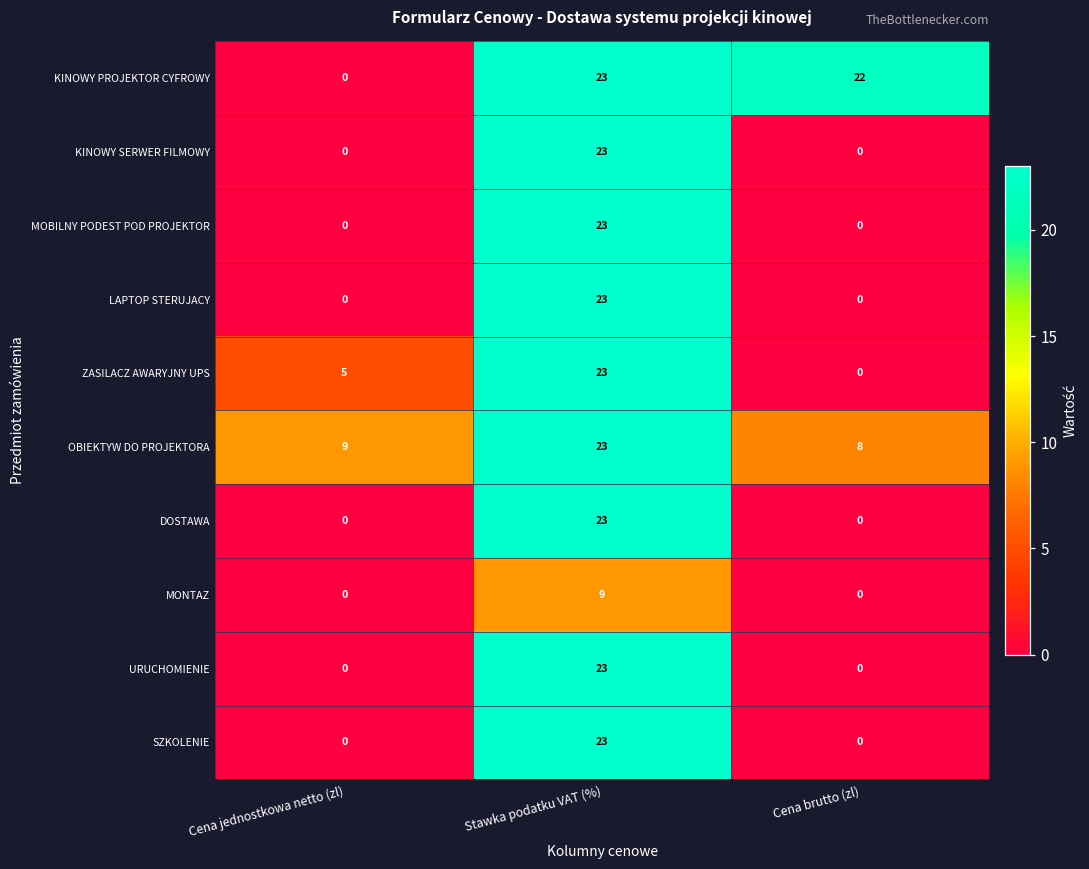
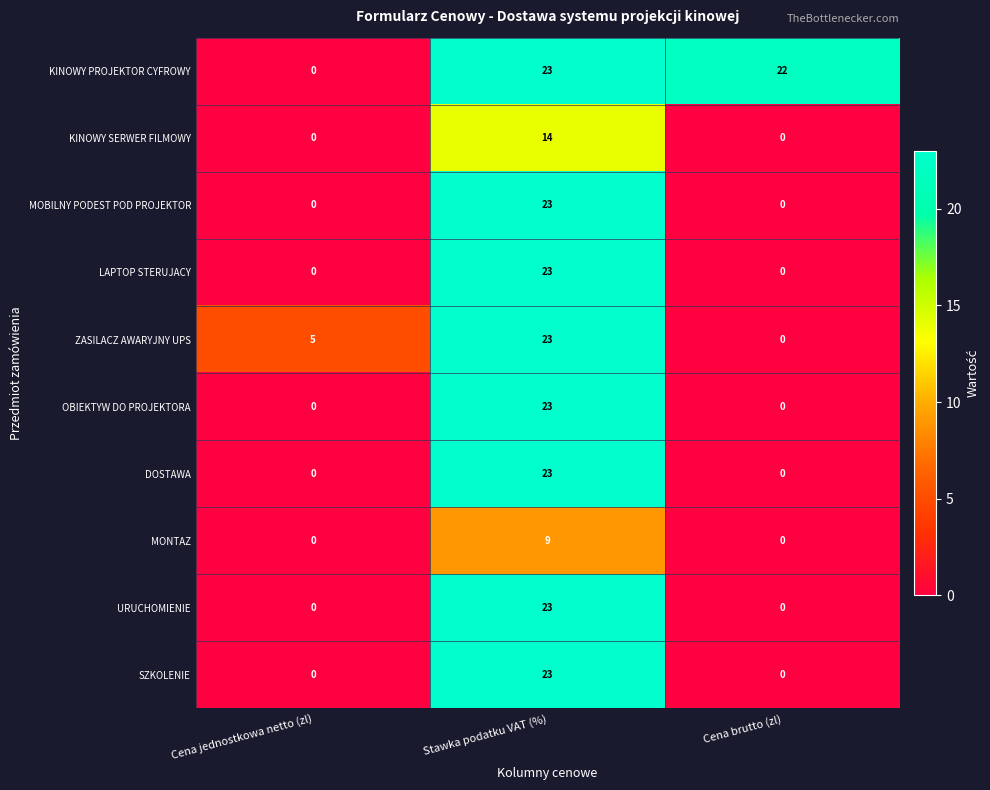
  {
    "KINOWY PROJEKTOR CYFROWY": {
      "Cena jednostkowa netto (zl)": 0,
      "Stawka podatku VAT (%)": 23,
      "Cena brutto (zl)": 22
    },
    "KINOWY SERWER FILMOWY": {
      "Cena jednostkowa netto (zl)": 0,
-     "Stawka podatku VAT (%)": 23,
+     "Stawka podatku VAT (%)": 14,
      "Cena brutto (zl)": 0
    },
    "MOBILNY PODEST POD PROJEKTOR": {
      "Cena jednostkowa netto (zl)": 0,
      "Stawka podatku VAT (%)": 23,
      "Cena brutto (zl)": 0
    },
    "LAPTOP STERUJACY": {
      "Cena jednostkowa netto (zl)": 0,
      "Stawka podatku VAT (%)": 23,
      "Cena brutto (zl)": 0
    },
    "ZASILACZ AWARYJNY UPS": {
      "Cena jednostkowa netto (zl)": 5,
      "Stawka podatku VAT (%)": 23,
      "Cena brutto (zl)": 0
    },
    "OBIEKTYW DO PROJEKTORA": {
-     "Cena jednostkowa netto (zl)": 9,
+     "Cena jednostkowa netto (zl)": 0,
      "Stawka podatku VAT (%)": 23,
-     "Cena brutto (zl)": 8
+     "Cena brutto (zl)": 0
    },
    "DOSTAWA": {
      "Cena jednostkowa netto (zl)": 0,
      "Stawka podatku VAT (%)": 23,
      "Cena brutto (zl)": 0
    },
    "MONTAZ": {
      "Cena jednostkowa netto (zl)": 0,
      "Stawka podatku VAT (%)": 9,
      "Cena brutto (zl)": 0
    },
    "URUCHOMIENIE": {
      "Cena jednostkowa netto (zl)": 0,
      "Stawka podatku VAT (%)": 23,
      "Cena brutto (zl)": 0
    },
    "SZKOLENIE": {
      "Cena jednostkowa netto (zl)": 0,
      "Stawka podatku VAT (%)": 23,
      "Cena brutto (zl)": 0
    }
  }
